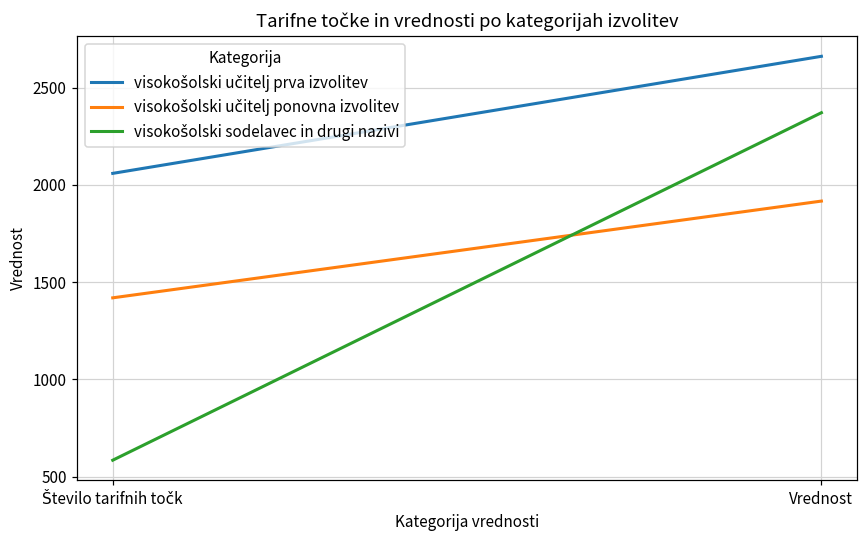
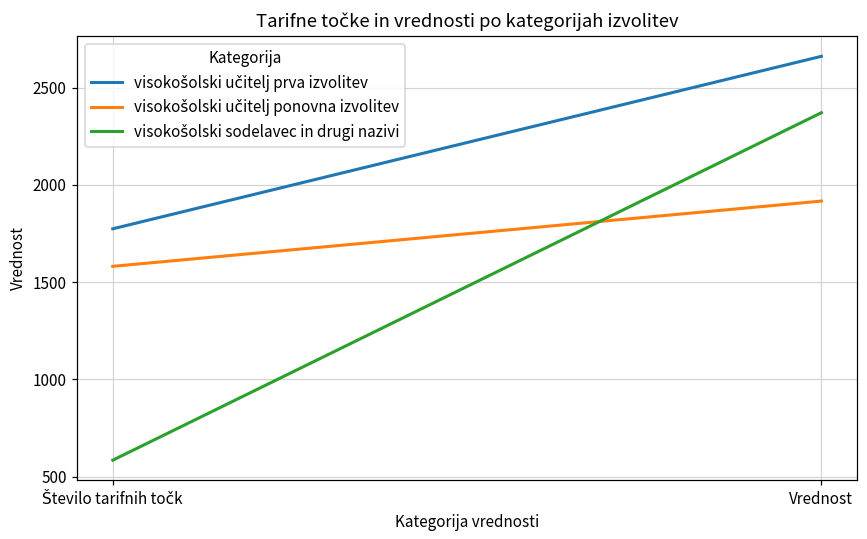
  {
    "visokošolski učitelj prva izvolitev": {
-     "Število tarifnih točk": 2060,
+     "Število tarifnih točk": 1770,
      "Vrednost": 2660
    },
    "visokošolski učitelj ponovna izvolitev": {
-     "Število tarifnih točk": 1420,
+     "Število tarifnih točk": 1580,
      "Vrednost": 1920
    },
    "visokošolski sodelavec in drugi nazivi": {
      "Število tarifnih točk": 580,
      "Vrednost": 2370
    }
  }
